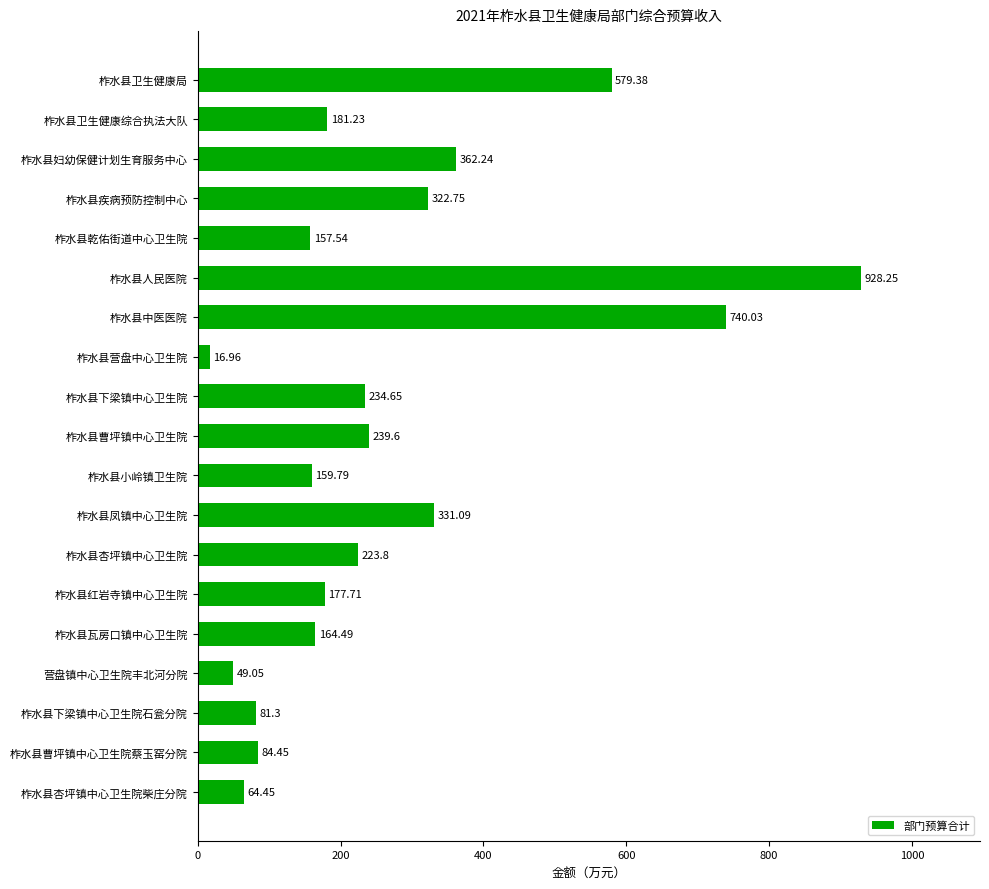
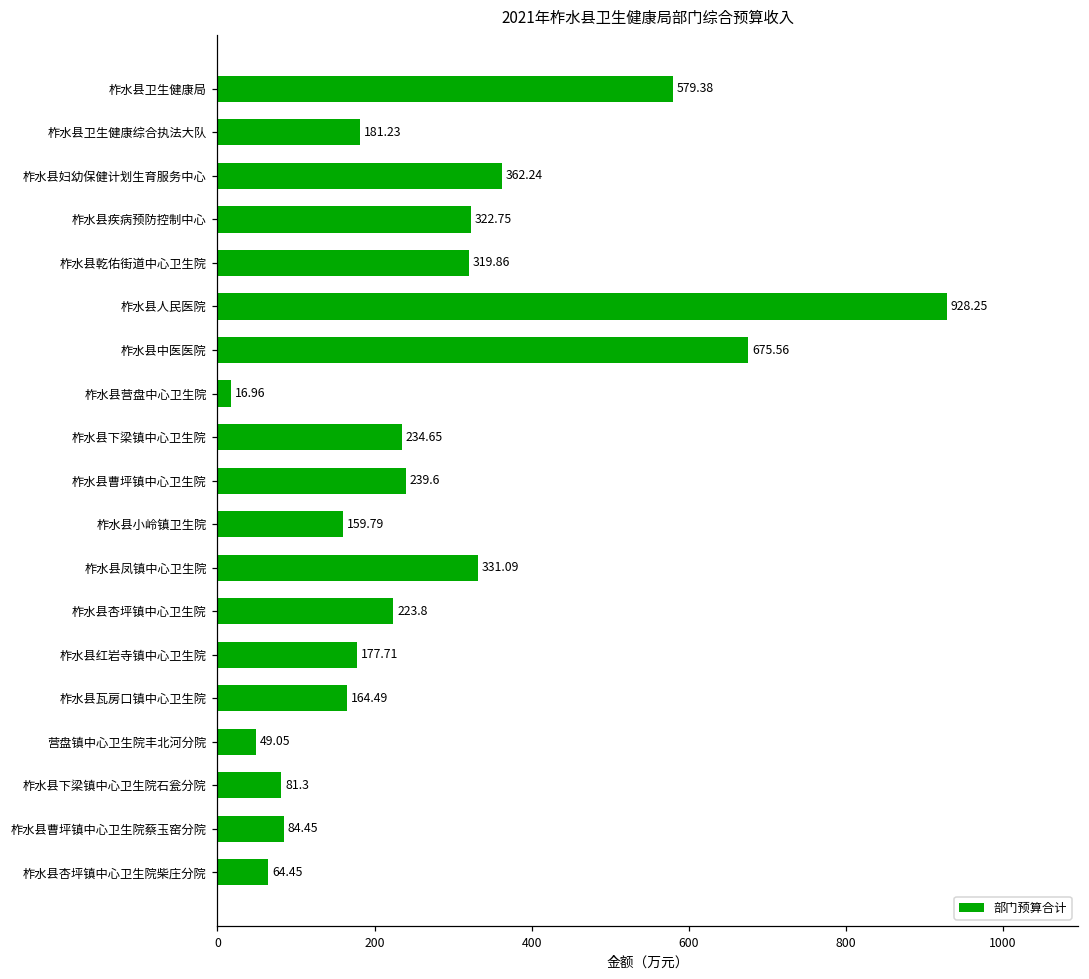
  {
    "柞水县卫生健康局": 579.38,
    "柞水县卫生健康综合执法大队": 181.23,
    "柞水县妇幼保健计划生育服务中心": 362.24,
    "柞水县疾病预防控制中心": 322.75,
-   "柞水县乾佑街道中心卫生院": 157.54,
+   "柞水县乾佑街道中心卫生院": 319.86,
    "柞水县人民医院": 928.25,
-   "柞水县中医医院": 740.03,
+   "柞水县中医医院": 675.56,
    "柞水县营盘中心卫生院": 16.96,
    "柞水县下梁镇中心卫生院": 234.65,
    "柞水县曹坪镇中心卫生院": 239.6,
    "柞水县小岭镇卫生院": 159.79,
    "柞水县凤镇中心卫生院": 331.09,
    "柞水县杏坪镇中心卫生院": 223.8,
    "柞水县红岩寺镇中心卫生院": 177.71,
    "柞水县瓦房口镇中心卫生院": 164.49,
    "营盘镇中心卫生院丰北河分院": 49.05,
    "柞水县下梁镇中心卫生院石瓮分院": 81.3,
    "柞水县曹坪镇中心卫生院蔡玉窑分院": 84.45,
    "柞水县杏坪镇中心卫生院柴庄分院": 64.45
  }
